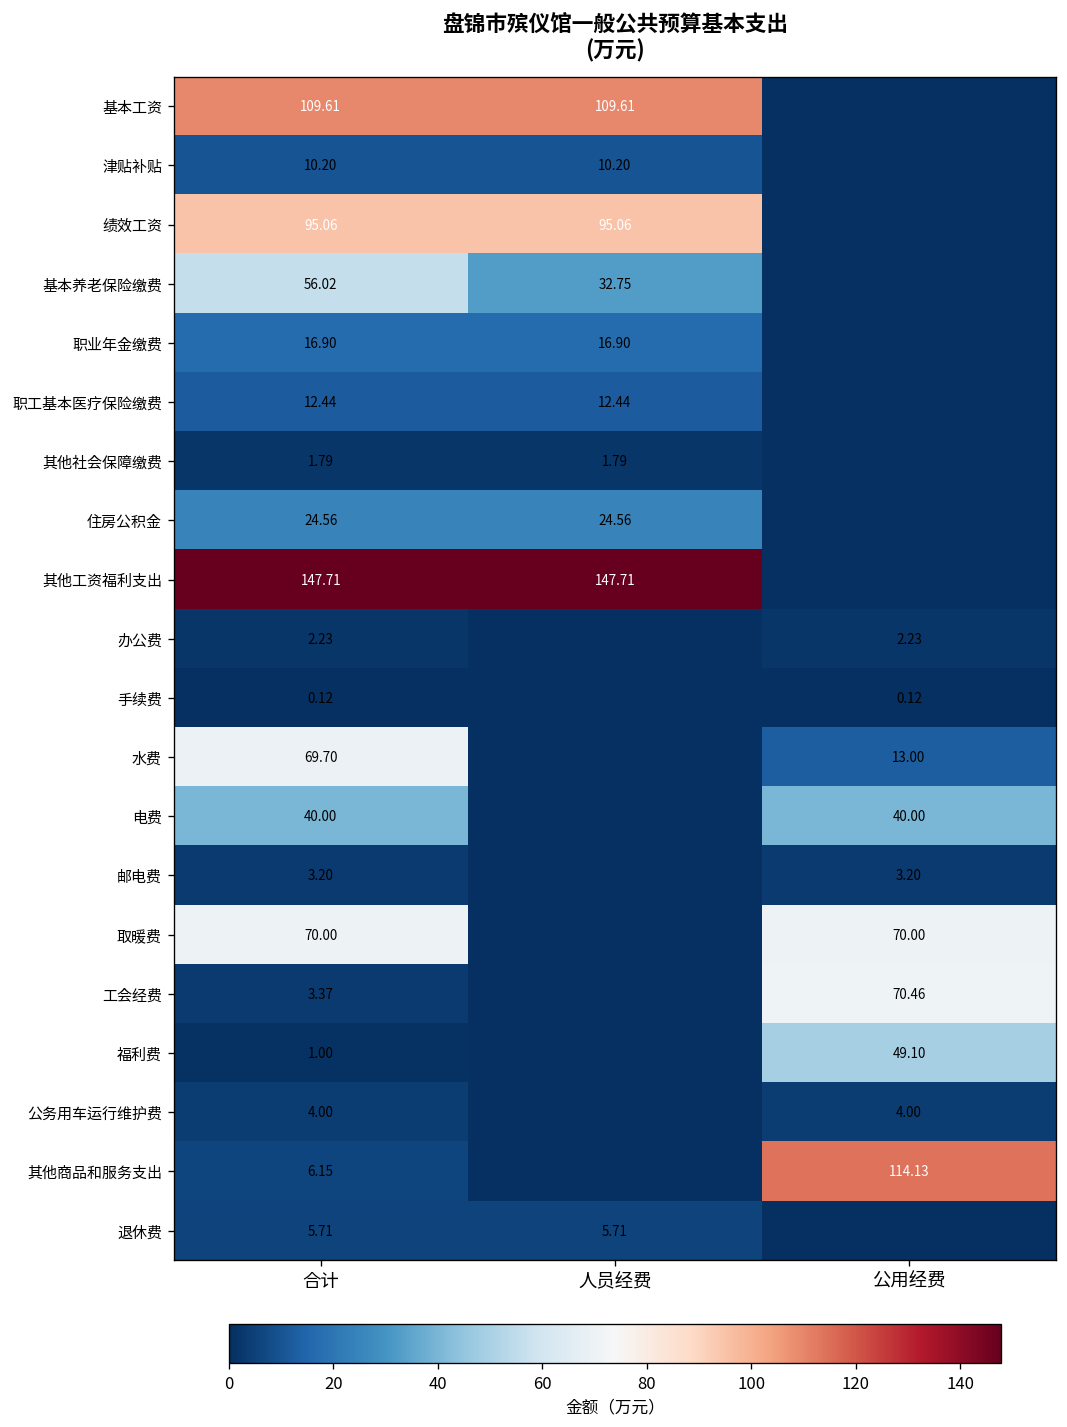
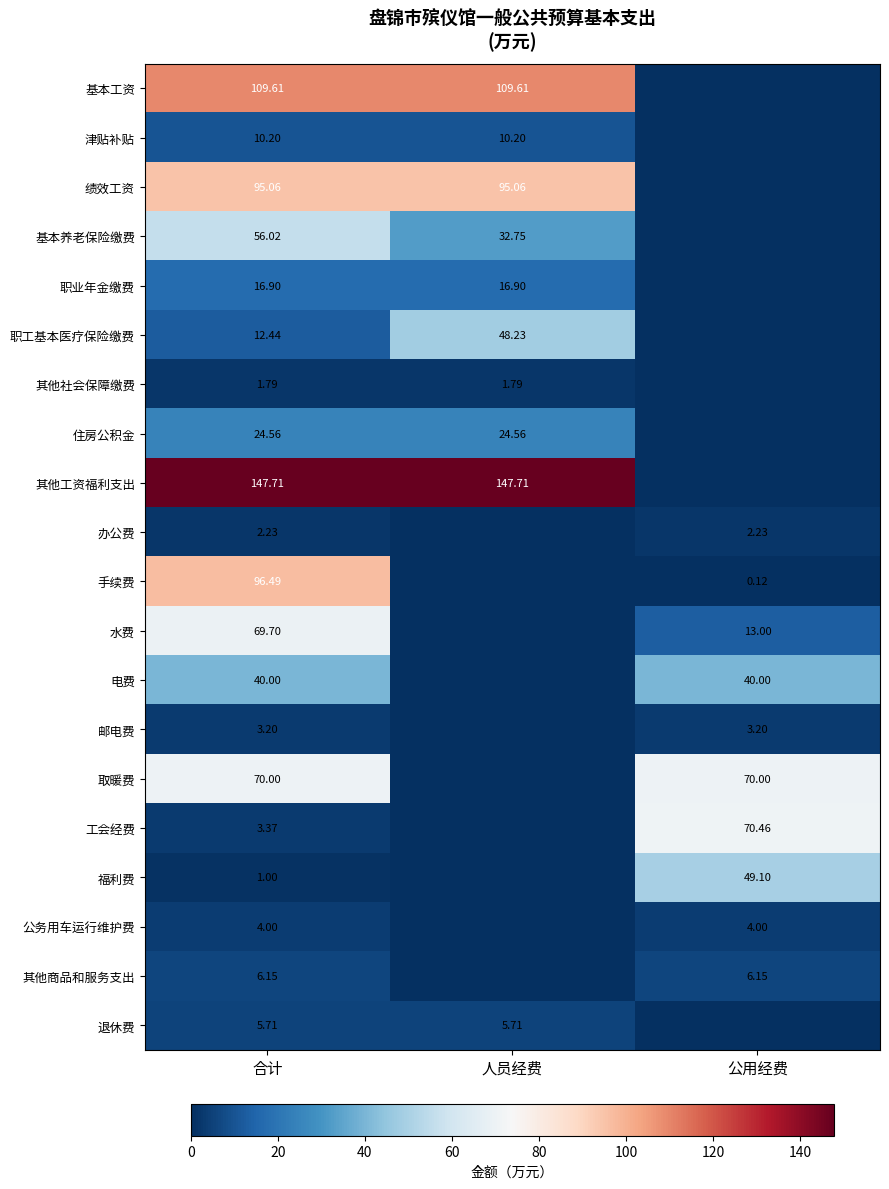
  {
    "基本工资": {
      "合计": 109.61,
      "人员经费": 109.61
    },
    "津贴补贴": {
      "合计": 10.20,
      "人员经费": 10.20
    },
    "绩效工资": {
      "合计": 95.06,
      "人员经费": 95.06
    },
    "基本养老保险缴费": {
      "合计": 56.02,
      "人员经费": 32.75
    },
    "职业年金缴费": {
      "合计": 16.90,
      "人员经费": 16.90
    },
    "职工基本医疗保险缴费": {
      "合计": 12.44,
-     "人员经费": 12.44
+     "人员经费": 48.23
    },
    "其他社会保障缴费": {
      "合计": 1.79,
      "人员经费": 1.79
    },
    "住房公积金": {
      "合计": 24.56,
      "人员经费": 24.56
    },
    "其他工资福利支出": {
      "合计": 147.71,
      "人员经费": 147.71
    },
    "办公费": {
      "合计": 2.23,
      "公用经费": 2.23
    },
    "手续费": {
-     "合计": 0.12,
+     "合计": 96.49,
      "公用经费": 0.12
    },
    "水费": {
      "合计": 69.70,
      "公用经费": 13.00
    },
    "电费": {
      "合计": 40.00,
      "公用经费": 40.00
    },
    "邮电费": {
      "合计": 3.20,
      "公用经费": 3.20
    },
    "取暖费": {
      "合计": 70.00,
      "公用经费": 70.00
    },
    "工会经费": {
      "合计": 3.37,
      "公用经费": 70.46
    },
    "福利费": {
      "合计": 1.00,
      "公用经费": 49.10
    },
    "公务用车运行维护费": {
      "合计": 4.00,
      "公用经费": 4.00
    },
    "其他商品和服务支出": {
      "合计": 6.15,
-     "公用经费": 114.13
+     "公用经费": 6.15
    },
    "退休费": {
      "合计": 5.71,
      "人员经费": 5.71
    }
  }
